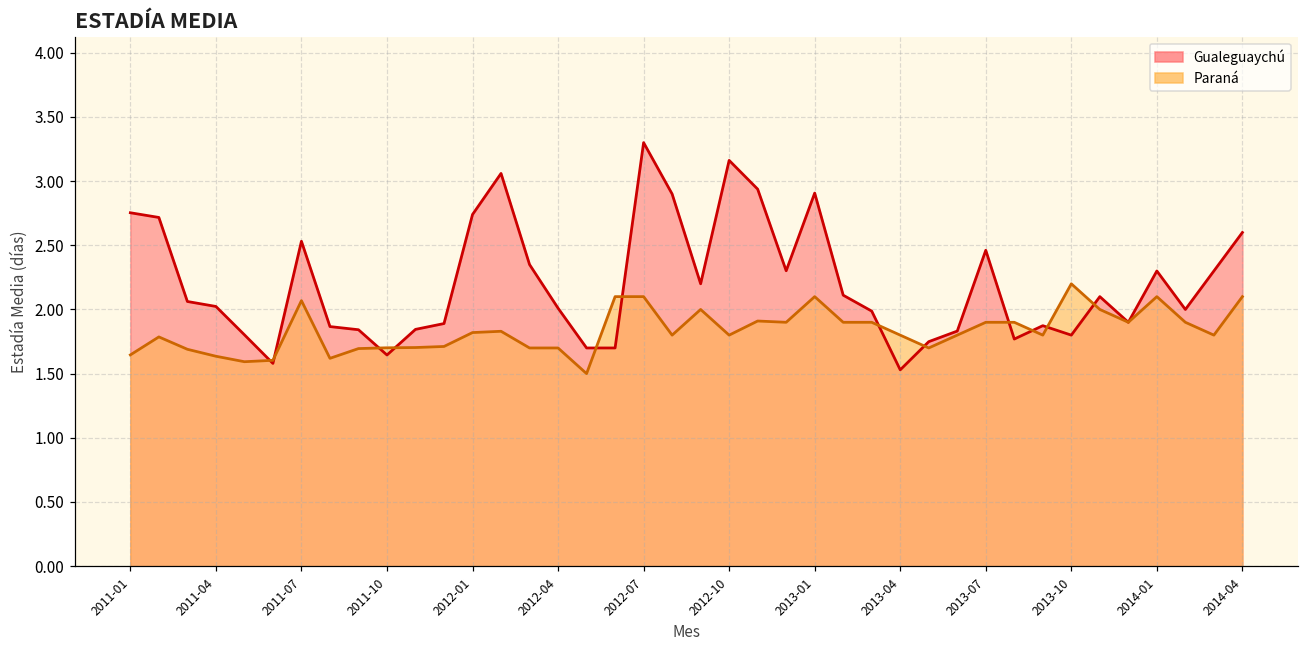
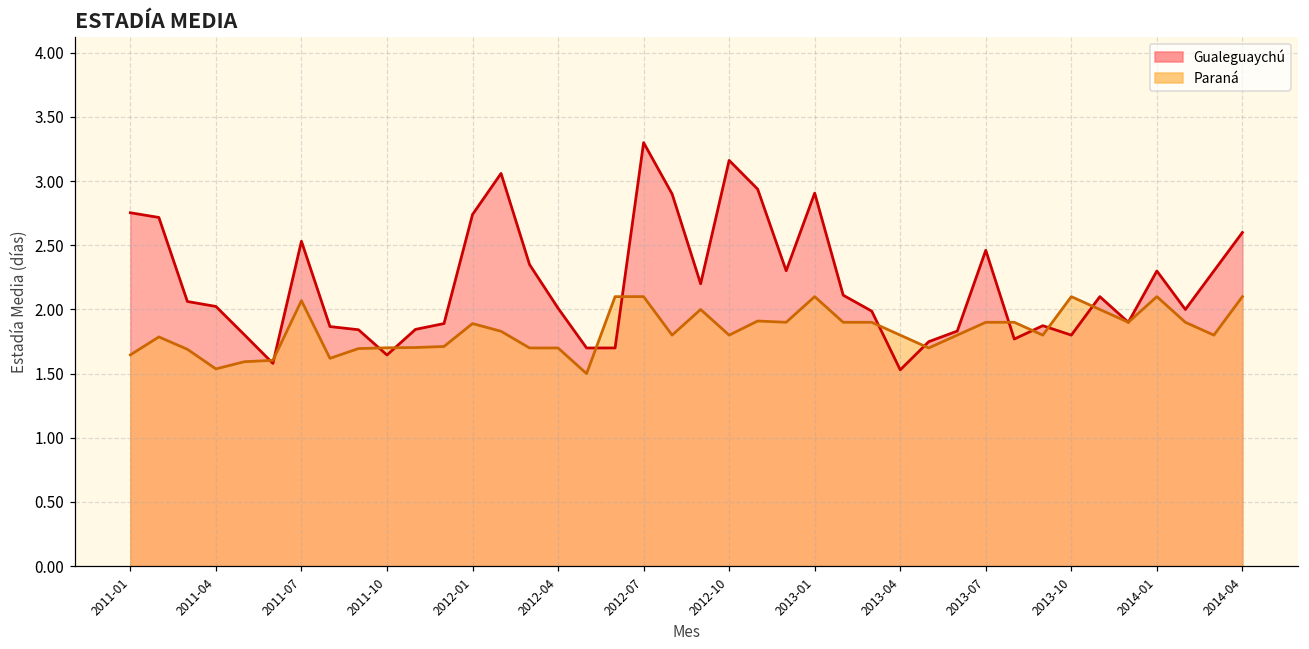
  {
    "Gualeguaychú": {
      "2011-01": 2.75,
      "2011-04": 2.02,
      "2011-07": 2.53,
      "2011-10": 1.65,
      "2012-01": 2.74,
      "2012-04": 2.01,
      "2012-07": 3.30,
      "2012-10": 3.16,
      "2013-01": 2.91,
      "2013-04": 1.53,
      "2013-07": 2.46,
      "2013-10": 1.80,
      "2014-01": 2.30,
      "2014-04": 2.60
    },
    "Paraná": {
      "2011-01": 1.65,
-     "2011-04": 1.64,
+     "2011-04": 1.54,
      "2011-07": 2.07,
      "2011-10": 1.70,
-     "2012-01": 1.82,
+     "2012-01": 1.89,
      "2012-04": 1.70,
      "2012-07": 2.10,
      "2012-10": 1.80,
      "2013-01": 2.10,
      "2013-04": 1.80,
      "2013-07": 1.90,
-     "2013-10": 2.2,
+     "2013-10": 2.1,
      "2014-01": 2.10,
      "2014-04": 2.10
    }
  }
